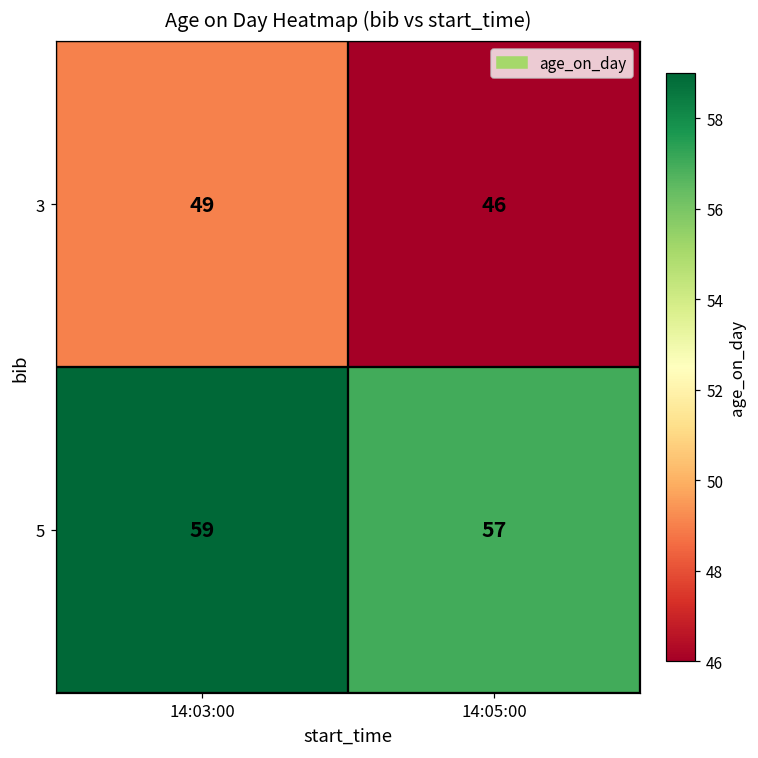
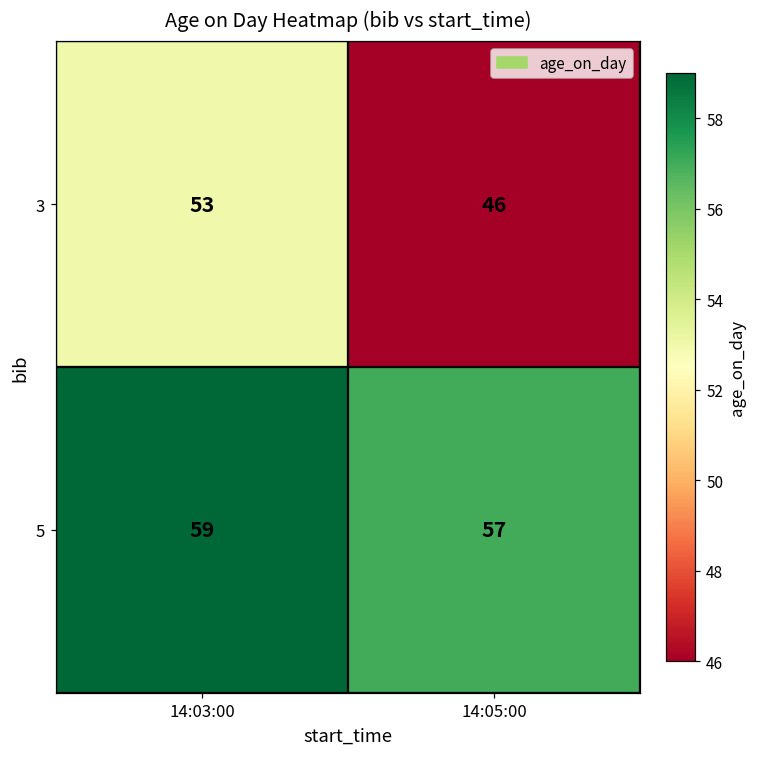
  {
    "3": {
-     "14:03:00": 49,
+     "14:03:00": 53,
      "14:05:00": 46
    },
    "5": {
      "14:03:00": 59,
      "14:05:00": 57
    }
  }
